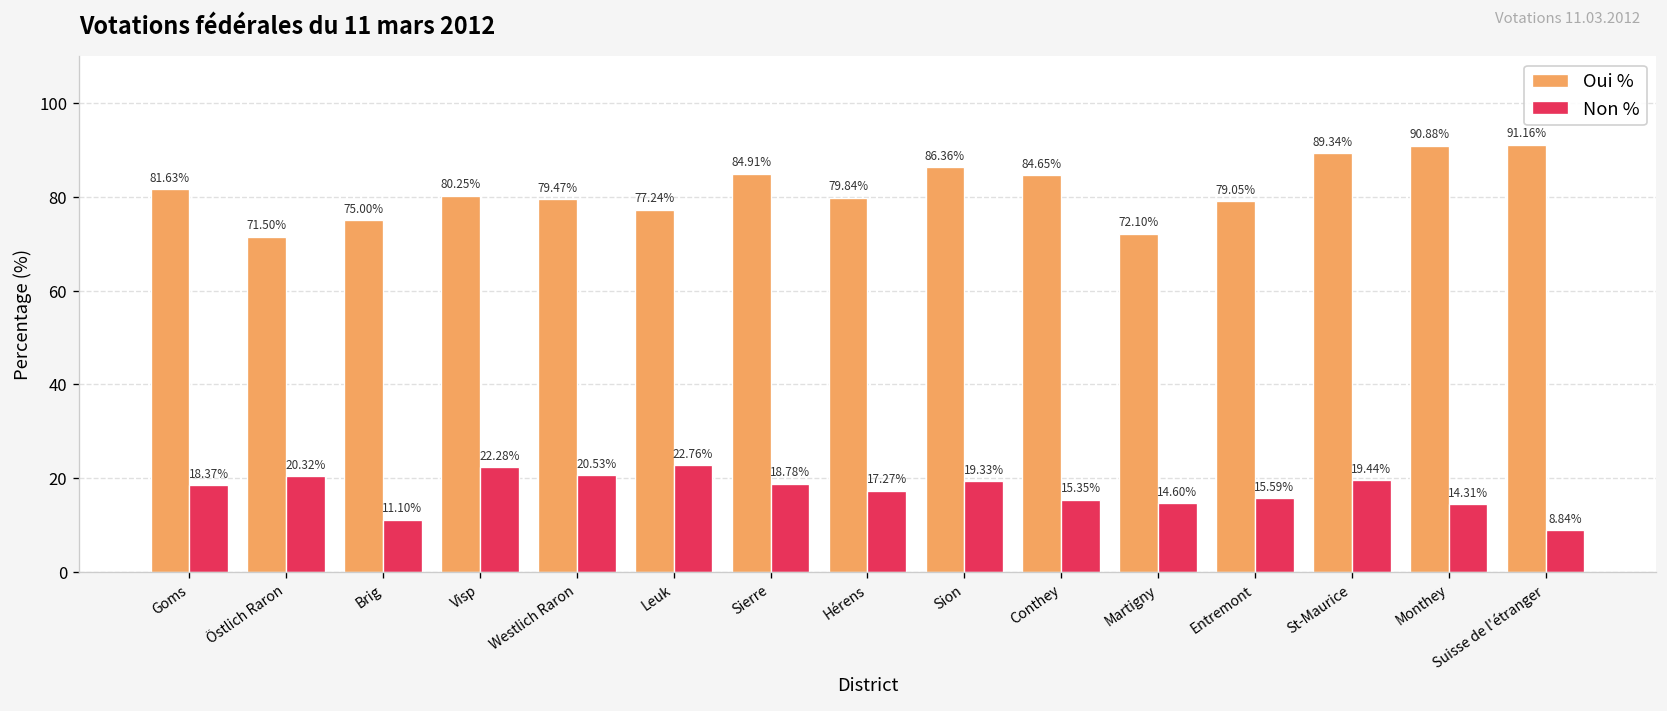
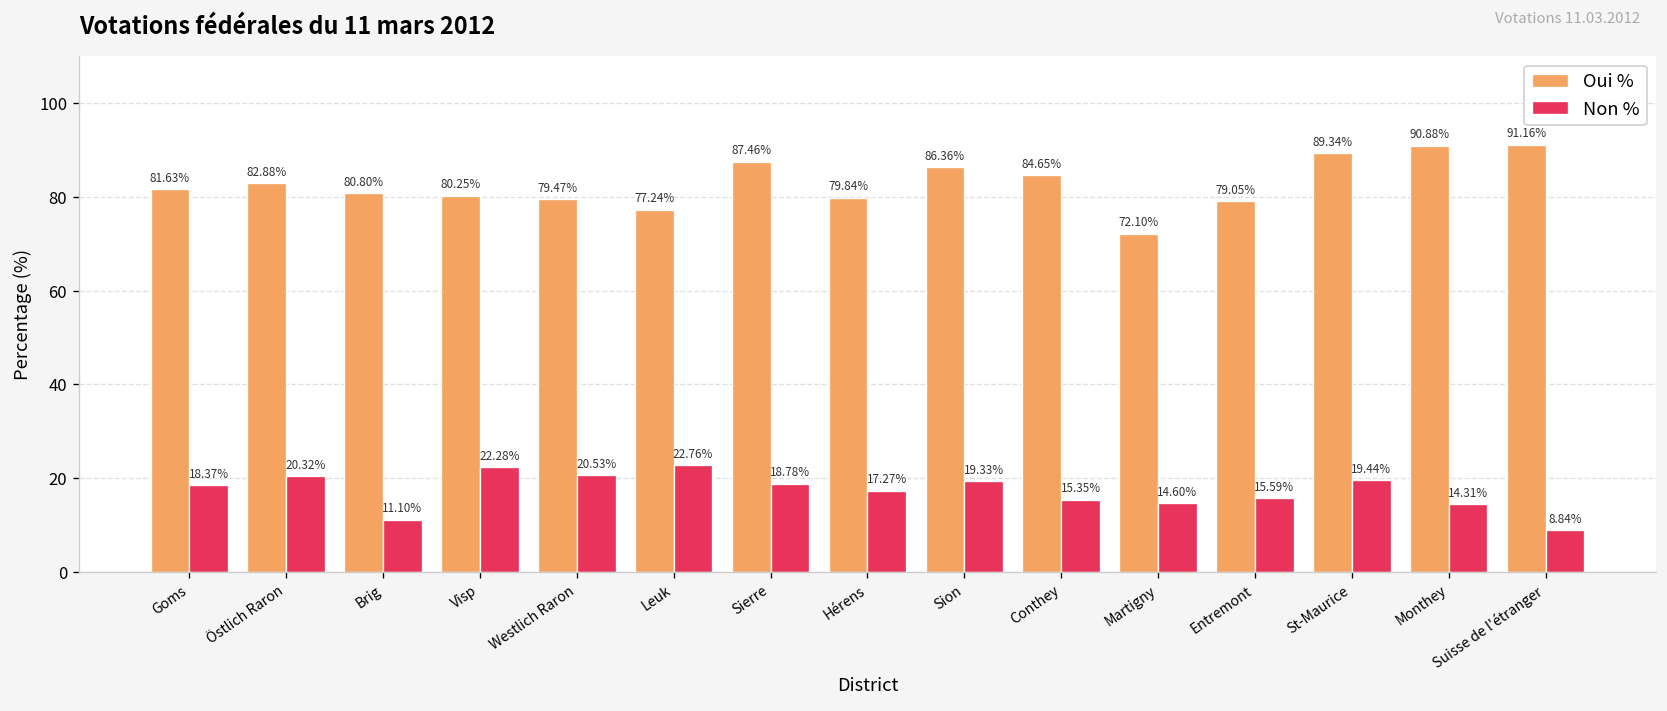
  {
    "Oui %": {
      "Goms": "81.63%",
-     "Östlich Raron": "71.50%",
-     "Brig": "75.00%",
+     "Östlich Raron": "82.88%",
+     "Brig": "80.80%",
      "Visp": "80.25%",
      "Westlich Raron": "79.47%",
      "Leuk": "77.24%",
-     "Sierre": "84.91%",
+     "Sierre": "87.46%",
      "Hérens": "79.84%",
      "Sion": "86.36%",
      "Conthey": "84.65%",
      "Martigny": "72.10%",
      "Entremont": "79.05%",
      "St-Maurice": "89.34%",
      "Monthey": "90.88%"
    },
    "Non %": {
      "Goms": "18.37%",
      "Östlich Raron": "20.32%",
      "Brig": "11.10%",
      "Visp": "22.28%",
      "Westlich Raron": "20.53%",
      "Leuk": "22.76%",
      "Sierre": "18.78%",
      "Hérens": "17.27%",
      "Sion": "19.33%",
      "Conthey": "15.35%",
      "Martigny": "14.60%",
      "Entremont": "15.59%",
      "St-Maurice": "19.44%",
      "Monthey": "14.31%",
      "Suisse de l'étranger": "8.84%"
    }
  }
